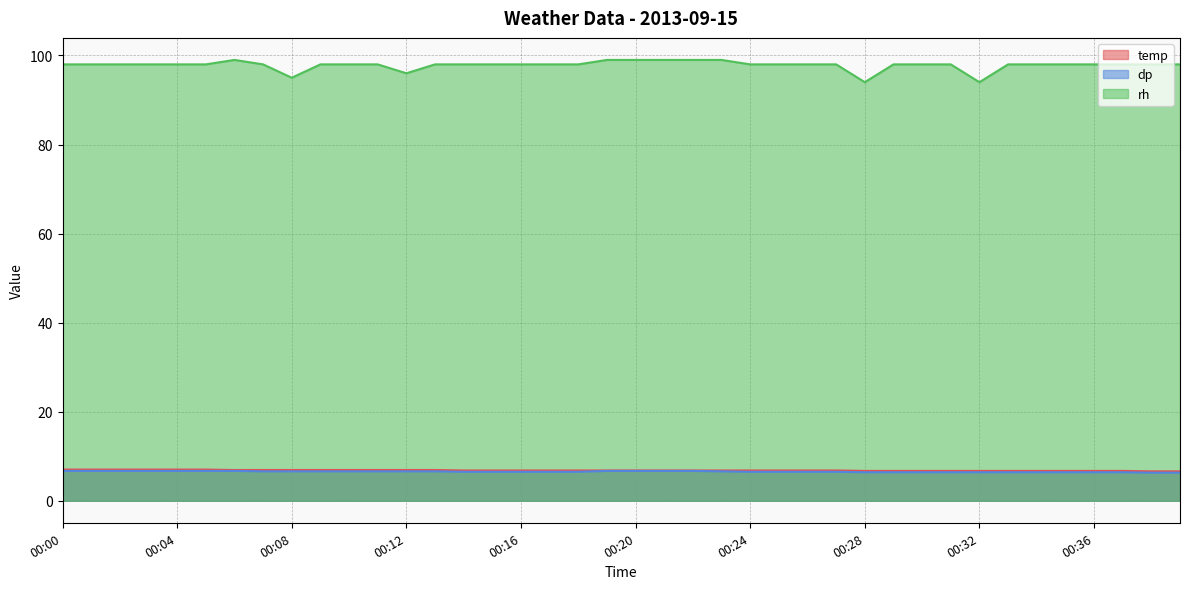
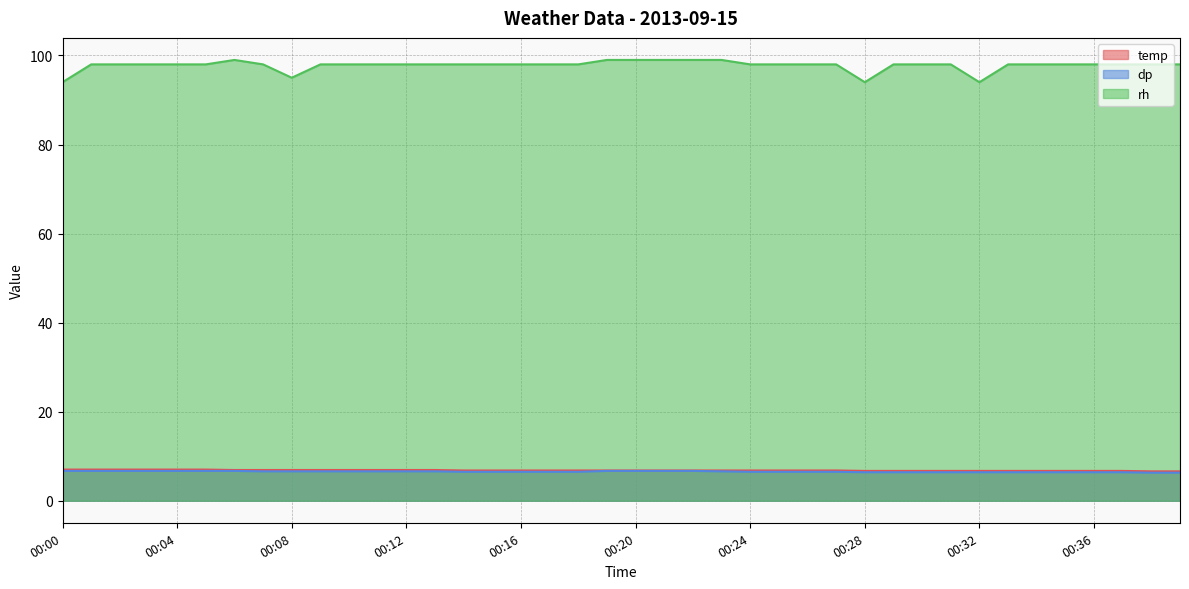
  {
    "rh": {
-     "00:00": 98,
+     "00:00": 94,
      "00:04": 98,
      "00:08": 95,
-     "00:12": 96,
+     "00:12": 98,
      "00:16": 98,
      "00:20": 99,
      "00:24": 98,
      "00:28": 94,
      "00:32": 94,
      "00:36": 98
    }
  }
